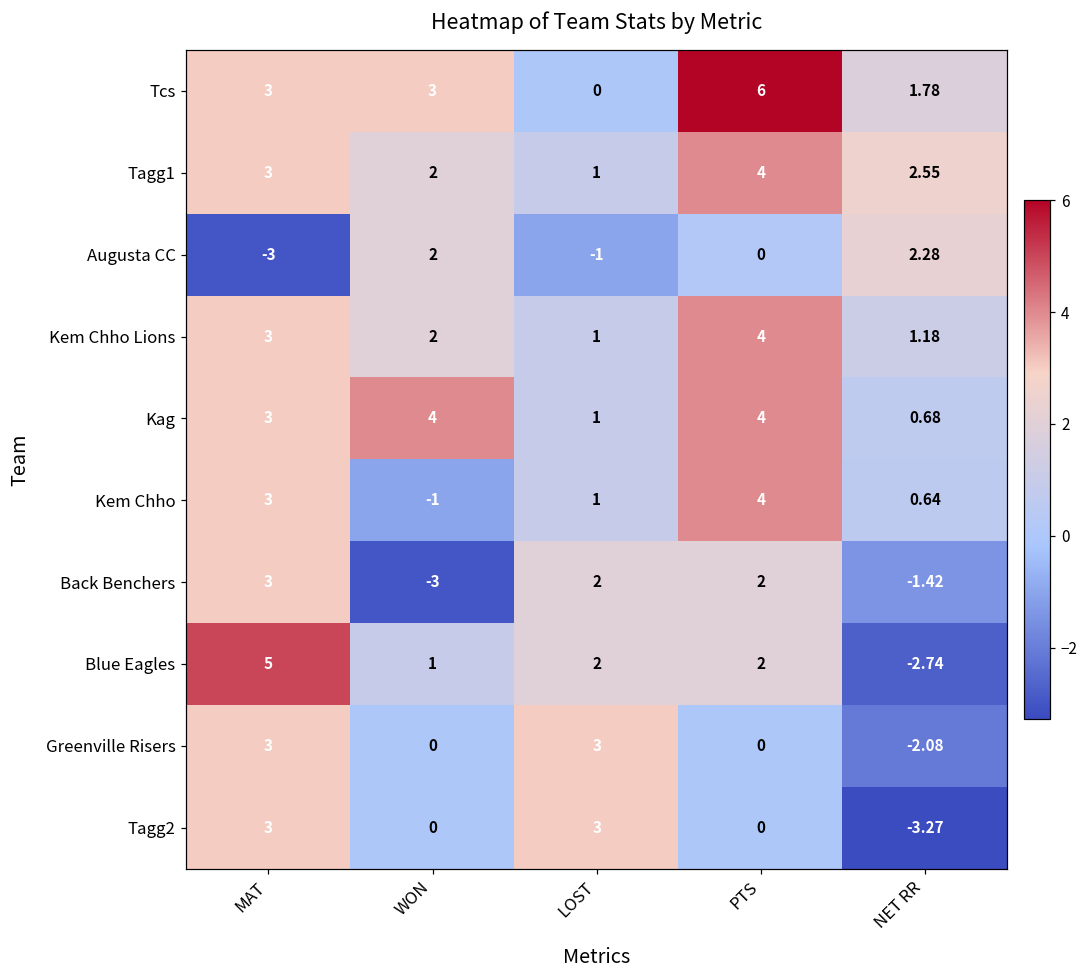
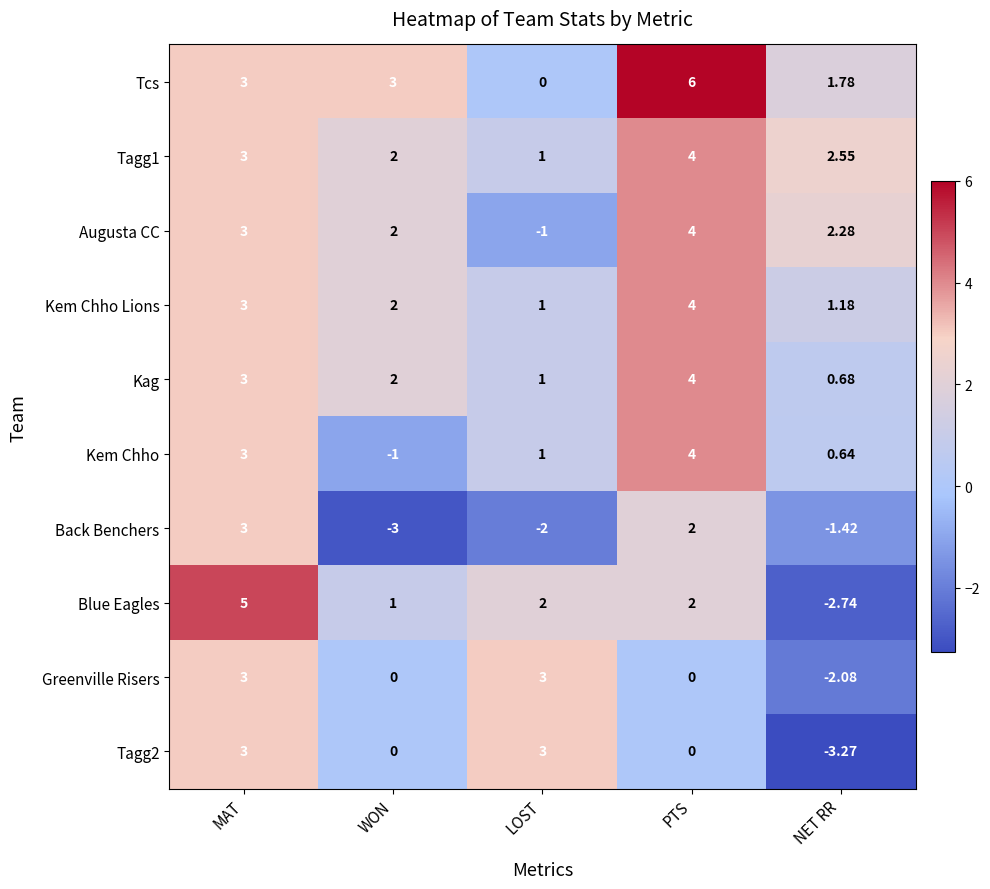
  {
    "Tcs": {
      "MAT": 3,
      "WON": 3,
      "LOST": 0,
      "PTS": 6,
      "NET RR": 1.78
    },
    "Tagg1": {
      "MAT": 3,
      "WON": 2,
      "LOST": 1,
      "PTS": 4,
      "NET RR": 2.55
    },
    "Augusta CC": {
-     "MAT": -3,
+     "MAT": 3,
      "WON": 2,
      "LOST": -1,
-     "PTS": 0,
+     "PTS": 4,
      "NET RR": 2.28
    },
    "Kem Chho Lions": {
      "MAT": 3,
      "WON": 2,
      "LOST": 1,
      "PTS": 4,
      "NET RR": 1.18
    },
    "Kag": {
      "MAT": 3,
-     "WON": 4,
+     "WON": 2,
      "LOST": 1,
      "PTS": 4,
      "NET RR": 0.68
    },
    "Kem Chho": {
      "MAT": 3,
      "WON": -1,
      "LOST": 1,
      "PTS": 4,
      "NET RR": 0.64
    },
    "Back Benchers": {
      "MAT": 3,
      "WON": -3,
-     "LOST": 2,
+     "LOST": -2,
      "PTS": 2,
      "NET RR": -1.42
    },
    "Blue Eagles": {
      "MAT": 5,
      "WON": 1,
      "LOST": 2,
      "PTS": 2,
      "NET RR": -2.74
    },
    "Greenville Risers": {
      "MAT": 3,
      "WON": 0,
      "LOST": 3,
      "PTS": 0,
      "NET RR": -2.08
    },
    "Tagg2": {
      "MAT": 3,
      "WON": 0,
      "LOST": 3,
      "PTS": 0,
      "NET RR": -3.27
    }
  }
